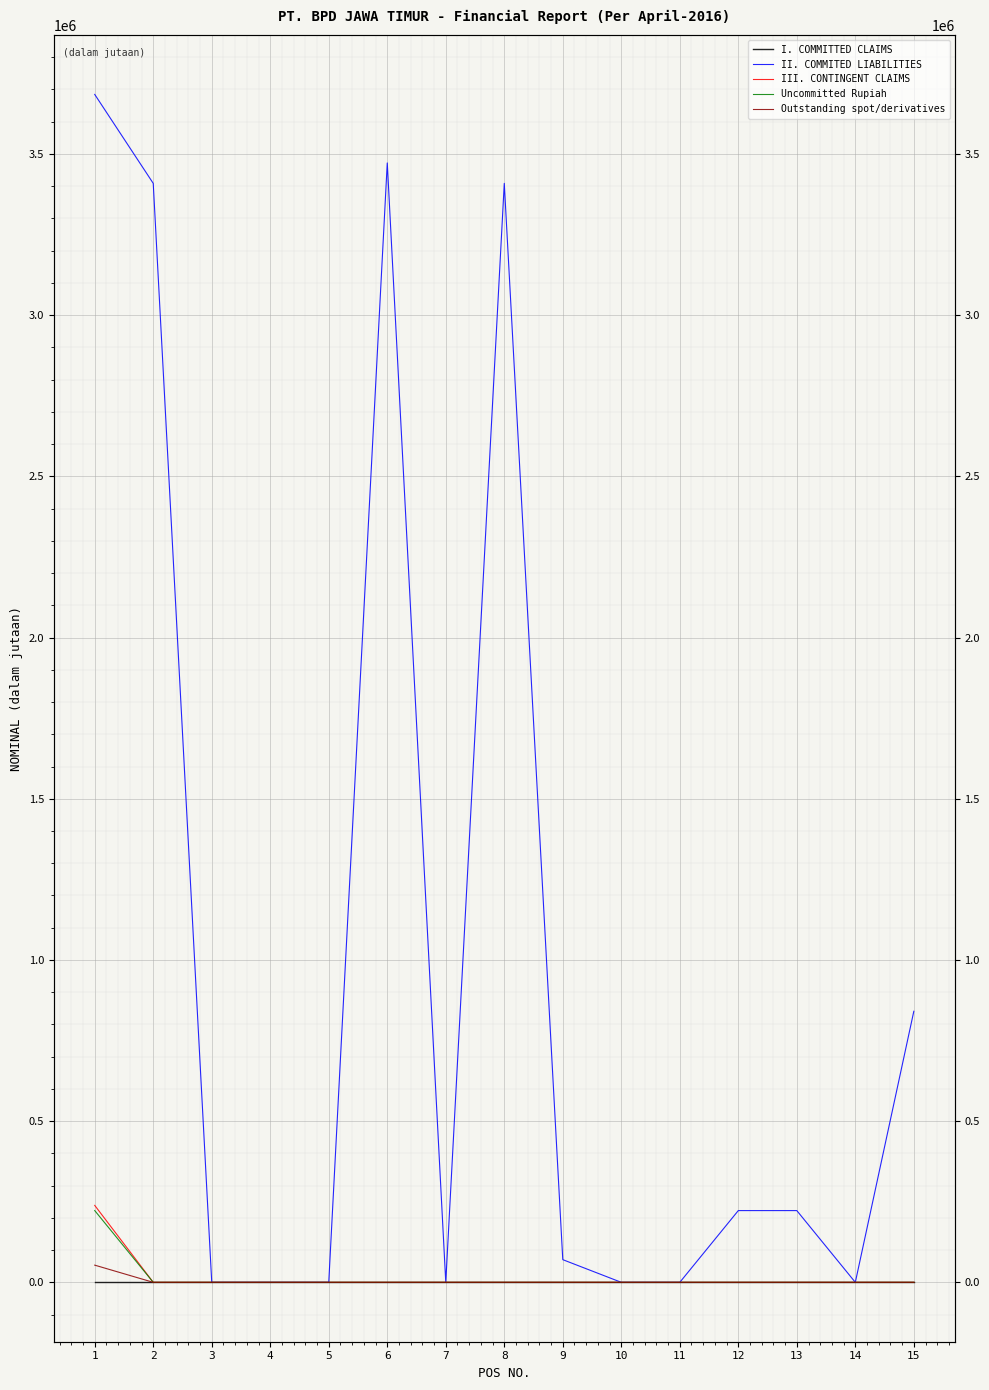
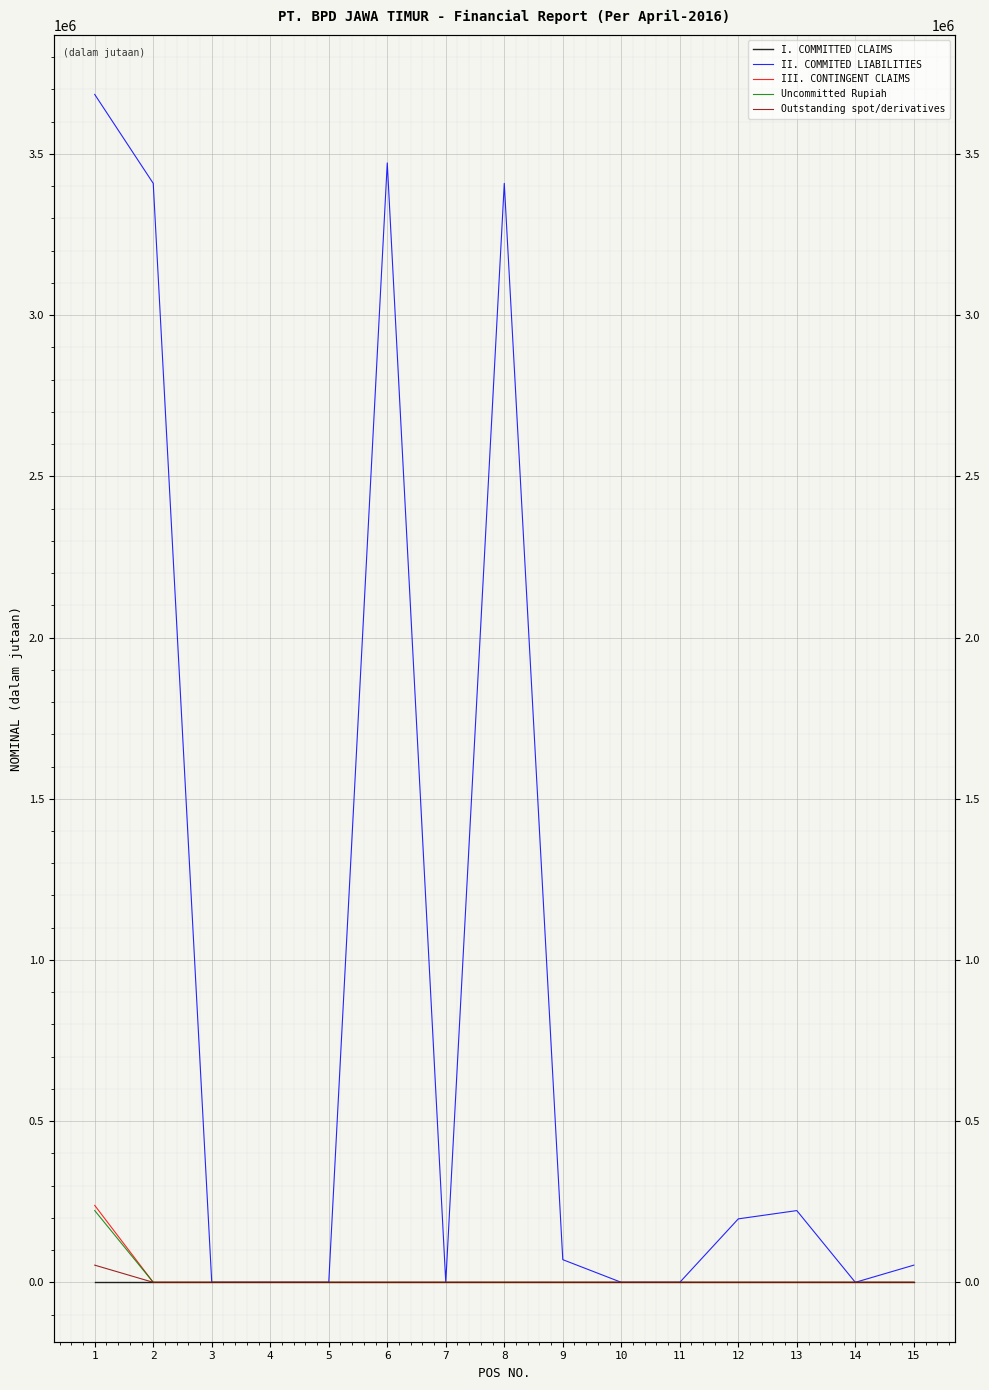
  {
    "I. COMMITTED CLAIMS": {
      "1": 0
    },
    "II. COMMITED LIABILITIES": {
      "1": 3680000,
      "2": 3410000,
      "6": 3470000,
      "8": 3410000,
      "9": 70000,
-     "12": 220000,
+     "12": 200000,
      "13": 220000,
-     "15": 840000
+     "15": 50000
    },
    "III. CONTINGENT CLAIMS": {
      "1": 240000
    },
    "Uncommitted Rupiah": {
      "1": 220000
    },
    "Outstanding spot/derivatives": {
      "1": 50000
    }
  }
